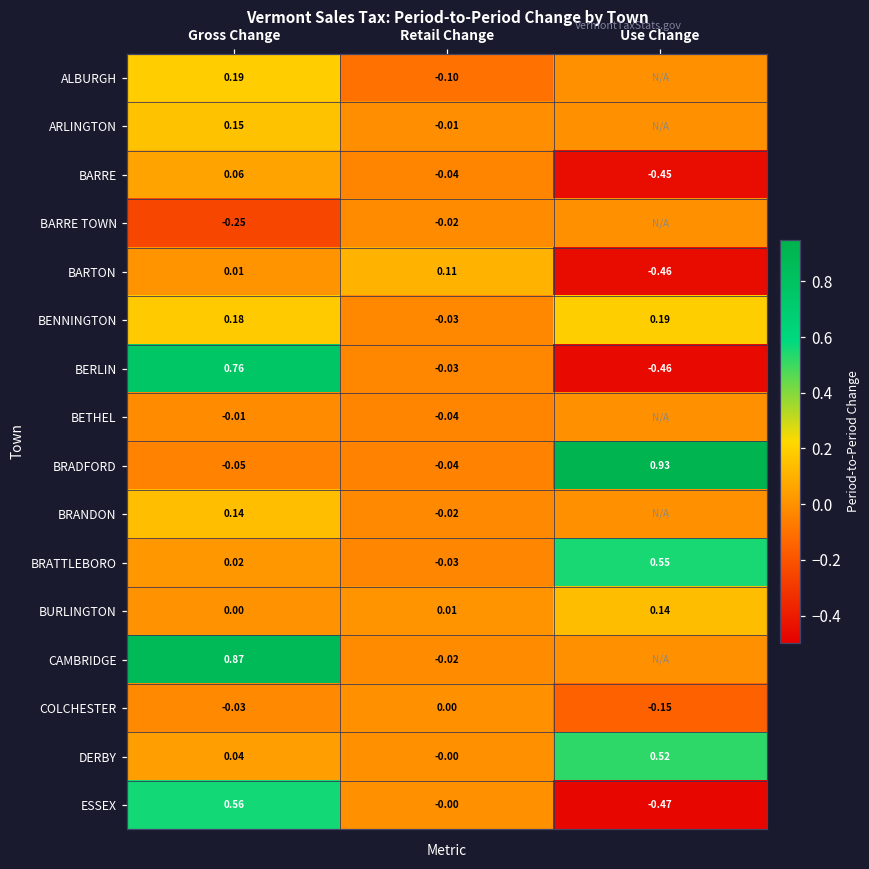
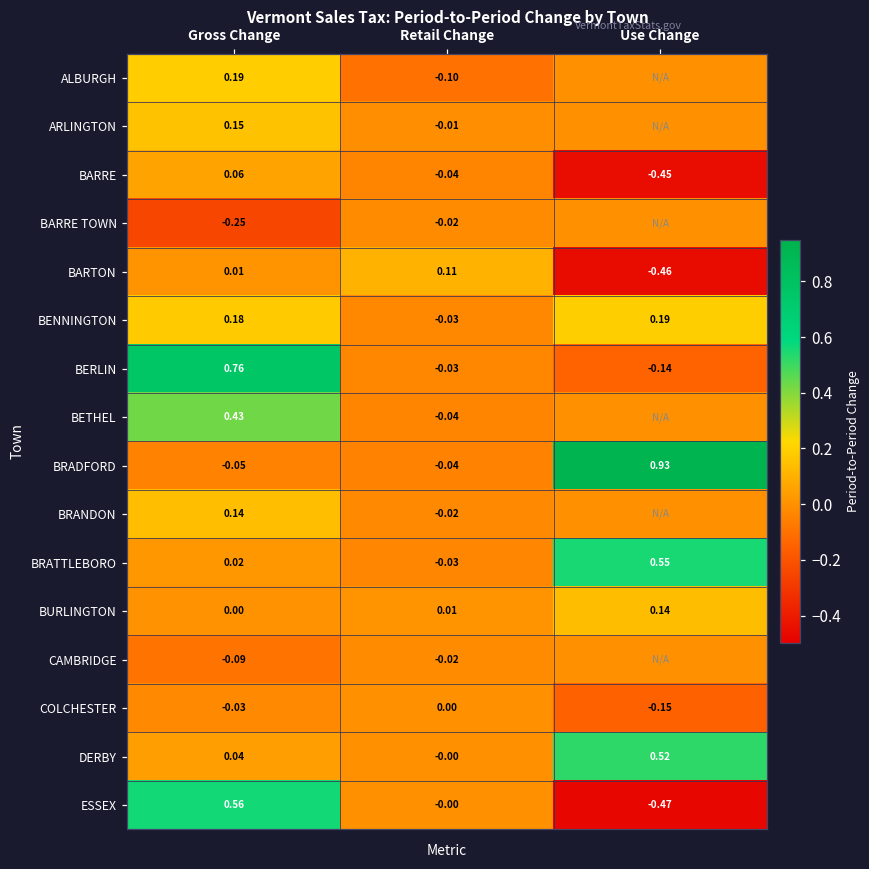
  {
    "ALBURGH": {
      "Gross Change": 0.19,
      "Retail Change": -0.10
    },
    "ARLINGTON": {
      "Gross Change": 0.15,
      "Retail Change": -0.01
    },
    "BARRE": {
      "Gross Change": 0.06,
      "Retail Change": -0.04,
      "Use Change": -0.45
    },
    "BARRE TOWN": {
      "Gross Change": -0.25,
      "Retail Change": -0.02
    },
    "BARTON": {
      "Gross Change": 0.01,
      "Retail Change": 0.11,
      "Use Change": -0.46
    },
    "BENNINGTON": {
      "Gross Change": 0.18,
      "Retail Change": -0.03,
      "Use Change": 0.19
    },
    "BERLIN": {
      "Gross Change": 0.76,
      "Retail Change": -0.03,
-     "Use Change": -0.46
+     "Use Change": -0.14
    },
    "BETHEL": {
-     "Gross Change": -0.01,
+     "Gross Change": 0.43,
      "Retail Change": -0.04
    },
    "BRADFORD": {
      "Gross Change": -0.05,
      "Retail Change": -0.04,
      "Use Change": 0.93
    },
    "BRANDON": {
      "Gross Change": 0.14,
      "Retail Change": -0.02
    },
    "BRATTLEBORO": {
      "Gross Change": 0.02,
      "Retail Change": -0.03,
      "Use Change": 0.55
    },
    "BURLINGTON": {
      "Gross Change": 0.00,
      "Retail Change": 0.01,
      "Use Change": 0.14
    },
    "CAMBRIDGE": {
-     "Gross Change": 0.87,
+     "Gross Change": -0.09,
      "Retail Change": -0.02
    },
    "COLCHESTER": {
      "Gross Change": -0.03,
      "Retail Change": 0.00,
      "Use Change": -0.15
    },
    "DERBY": {
      "Gross Change": 0.04,
      "Retail Change": -0.00,
      "Use Change": 0.52
    },
    "ESSEX": {
      "Gross Change": 0.56,
      "Retail Change": -0.00,
      "Use Change": -0.47
    }
  }
